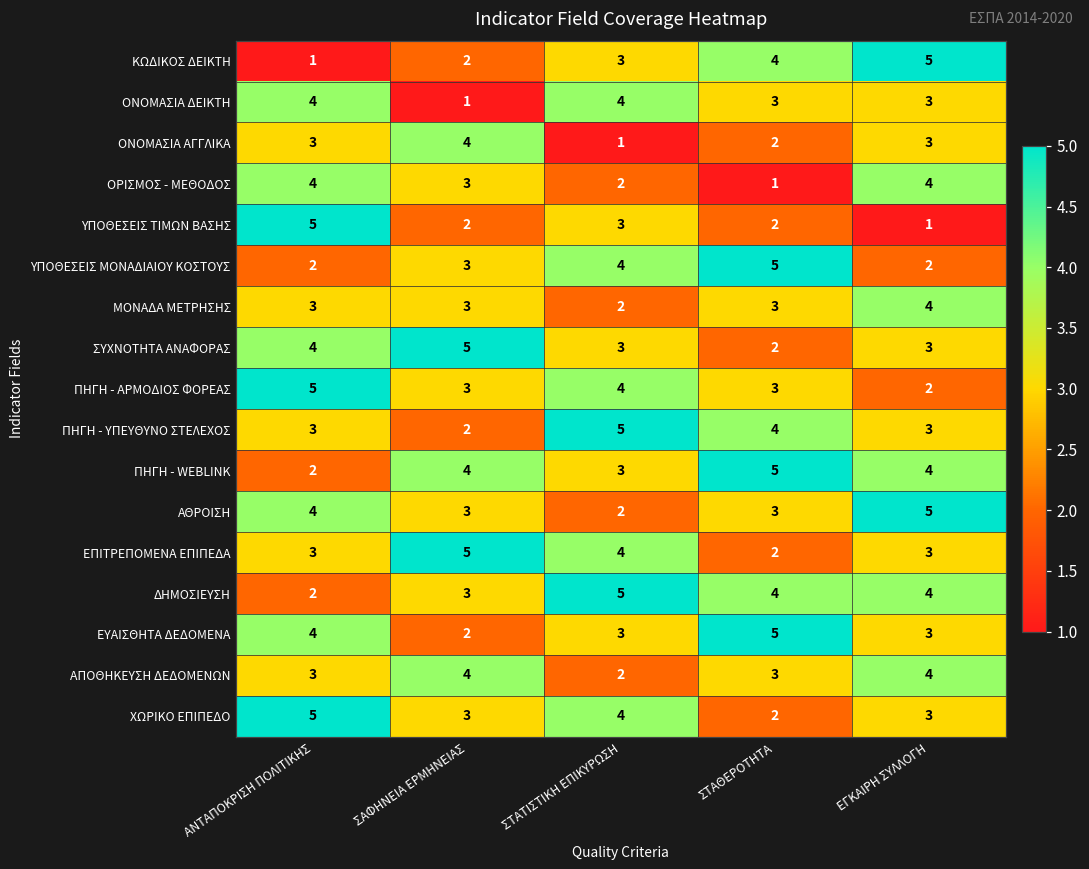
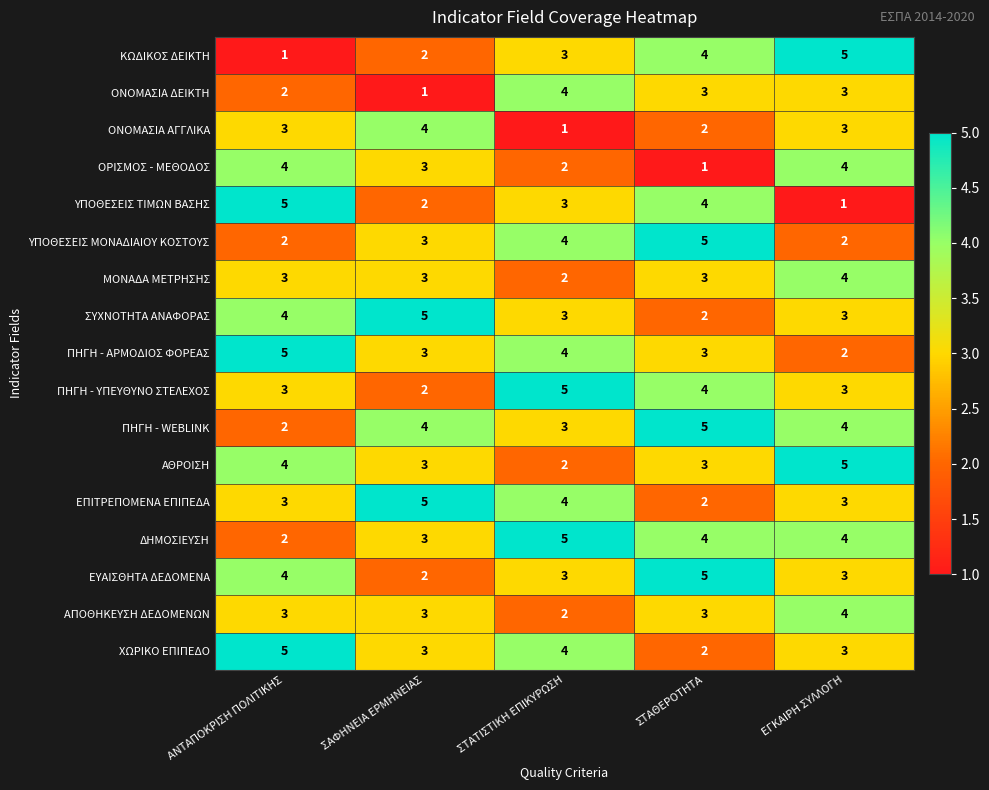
  {
    "ΚΩΔΙΚΟΣ ΔΕΙΚΤΗ": {
      "ΑΝΤΑΠΟΚΡΙΣΗ ΠΟΛΙΤΙΚΗΣ": 1,
      "ΣΑΦΗΝΕΙΑ ΕΡΜΗΝΕΙΑΣ": 2,
      "ΣΤΑΤΙΣΤΙΚΗ ΕΠΙΚΥΡΩΣΗ": 3,
      "ΣΤΑΘΕΡΟΤΗΤΑ": 4,
      "ΕΓΚΑΙΡΗ ΣΥΛΛΟΓΗ": 5
    },
    "ΟΝΟΜΑΣΙΑ ΔΕΙΚΤΗ": {
-     "ΑΝΤΑΠΟΚΡΙΣΗ ΠΟΛΙΤΙΚΗΣ": 4,
+     "ΑΝΤΑΠΟΚΡΙΣΗ ΠΟΛΙΤΙΚΗΣ": 2,
      "ΣΑΦΗΝΕΙΑ ΕΡΜΗΝΕΙΑΣ": 1,
      "ΣΤΑΤΙΣΤΙΚΗ ΕΠΙΚΥΡΩΣΗ": 4,
      "ΣΤΑΘΕΡΟΤΗΤΑ": 3,
      "ΕΓΚΑΙΡΗ ΣΥΛΛΟΓΗ": 3
    },
    "ΟΝΟΜΑΣΙΑ ΑΓΓΛΙΚΑ": {
      "ΑΝΤΑΠΟΚΡΙΣΗ ΠΟΛΙΤΙΚΗΣ": 3,
      "ΣΑΦΗΝΕΙΑ ΕΡΜΗΝΕΙΑΣ": 4,
      "ΣΤΑΤΙΣΤΙΚΗ ΕΠΙΚΥΡΩΣΗ": 1,
      "ΣΤΑΘΕΡΟΤΗΤΑ": 2,
      "ΕΓΚΑΙΡΗ ΣΥΛΛΟΓΗ": 3
    },
    "ΟΡΙΣΜΟΣ - ΜΕΘΟΔΟΣ": {
      "ΑΝΤΑΠΟΚΡΙΣΗ ΠΟΛΙΤΙΚΗΣ": 4,
      "ΣΑΦΗΝΕΙΑ ΕΡΜΗΝΕΙΑΣ": 3,
      "ΣΤΑΤΙΣΤΙΚΗ ΕΠΙΚΥΡΩΣΗ": 2,
      "ΣΤΑΘΕΡΟΤΗΤΑ": 1,
      "ΕΓΚΑΙΡΗ ΣΥΛΛΟΓΗ": 4
    },
    "ΥΠΟΘΕΣΕΙΣ ΤΙΜΩΝ ΒΑΣΗΣ": {
      "ΑΝΤΑΠΟΚΡΙΣΗ ΠΟΛΙΤΙΚΗΣ": 5,
      "ΣΑΦΗΝΕΙΑ ΕΡΜΗΝΕΙΑΣ": 2,
      "ΣΤΑΤΙΣΤΙΚΗ ΕΠΙΚΥΡΩΣΗ": 3,
-     "ΣΤΑΘΕΡΟΤΗΤΑ": 2,
+     "ΣΤΑΘΕΡΟΤΗΤΑ": 4,
      "ΕΓΚΑΙΡΗ ΣΥΛΛΟΓΗ": 1
    },
    "ΥΠΟΘΕΣΕΙΣ ΜΟΝΑΔΙΑΙΟΥ ΚΟΣΤΟΥΣ": {
      "ΑΝΤΑΠΟΚΡΙΣΗ ΠΟΛΙΤΙΚΗΣ": 2,
      "ΣΑΦΗΝΕΙΑ ΕΡΜΗΝΕΙΑΣ": 3,
      "ΣΤΑΤΙΣΤΙΚΗ ΕΠΙΚΥΡΩΣΗ": 4,
      "ΣΤΑΘΕΡΟΤΗΤΑ": 5,
      "ΕΓΚΑΙΡΗ ΣΥΛΛΟΓΗ": 2
    },
    "ΜΟΝΑΔΑ ΜΕΤΡΗΣΗΣ": {
      "ΑΝΤΑΠΟΚΡΙΣΗ ΠΟΛΙΤΙΚΗΣ": 3,
      "ΣΑΦΗΝΕΙΑ ΕΡΜΗΝΕΙΑΣ": 3,
      "ΣΤΑΤΙΣΤΙΚΗ ΕΠΙΚΥΡΩΣΗ": 2,
      "ΣΤΑΘΕΡΟΤΗΤΑ": 3,
      "ΕΓΚΑΙΡΗ ΣΥΛΛΟΓΗ": 4
    },
    "ΣΥΧΝΟΤΗΤΑ ΑΝΑΦΟΡΑΣ": {
      "ΑΝΤΑΠΟΚΡΙΣΗ ΠΟΛΙΤΙΚΗΣ": 4,
      "ΣΑΦΗΝΕΙΑ ΕΡΜΗΝΕΙΑΣ": 5,
      "ΣΤΑΤΙΣΤΙΚΗ ΕΠΙΚΥΡΩΣΗ": 3,
      "ΣΤΑΘΕΡΟΤΗΤΑ": 2,
      "ΕΓΚΑΙΡΗ ΣΥΛΛΟΓΗ": 3
    },
    "ΠΗΓΗ - ΑΡΜΟΔΙΟΣ ΦΟΡΕΑΣ": {
      "ΑΝΤΑΠΟΚΡΙΣΗ ΠΟΛΙΤΙΚΗΣ": 5,
      "ΣΑΦΗΝΕΙΑ ΕΡΜΗΝΕΙΑΣ": 3,
      "ΣΤΑΤΙΣΤΙΚΗ ΕΠΙΚΥΡΩΣΗ": 4,
      "ΣΤΑΘΕΡΟΤΗΤΑ": 3,
      "ΕΓΚΑΙΡΗ ΣΥΛΛΟΓΗ": 2
    },
    "ΠΗΓΗ - ΥΠΕΥΘΥΝΟ ΣΤΕΛΕΧΟΣ": {
      "ΑΝΤΑΠΟΚΡΙΣΗ ΠΟΛΙΤΙΚΗΣ": 3,
      "ΣΑΦΗΝΕΙΑ ΕΡΜΗΝΕΙΑΣ": 2,
      "ΣΤΑΤΙΣΤΙΚΗ ΕΠΙΚΥΡΩΣΗ": 5,
      "ΣΤΑΘΕΡΟΤΗΤΑ": 4,
      "ΕΓΚΑΙΡΗ ΣΥΛΛΟΓΗ": 3
    },
    "ΠΗΓΗ - WEBLINK": {
      "ΑΝΤΑΠΟΚΡΙΣΗ ΠΟΛΙΤΙΚΗΣ": 2,
      "ΣΑΦΗΝΕΙΑ ΕΡΜΗΝΕΙΑΣ": 4,
      "ΣΤΑΤΙΣΤΙΚΗ ΕΠΙΚΥΡΩΣΗ": 3,
      "ΣΤΑΘΕΡΟΤΗΤΑ": 5,
      "ΕΓΚΑΙΡΗ ΣΥΛΛΟΓΗ": 4
    },
    "ΑΘΡΟΙΣΗ": {
      "ΑΝΤΑΠΟΚΡΙΣΗ ΠΟΛΙΤΙΚΗΣ": 4,
      "ΣΑΦΗΝΕΙΑ ΕΡΜΗΝΕΙΑΣ": 3,
      "ΣΤΑΤΙΣΤΙΚΗ ΕΠΙΚΥΡΩΣΗ": 2,
      "ΣΤΑΘΕΡΟΤΗΤΑ": 3,
      "ΕΓΚΑΙΡΗ ΣΥΛΛΟΓΗ": 5
    },
    "ΕΠΙΤΡΕΠΟΜΕΝΑ ΕΠΙΠΕΔΑ": {
      "ΑΝΤΑΠΟΚΡΙΣΗ ΠΟΛΙΤΙΚΗΣ": 3,
      "ΣΑΦΗΝΕΙΑ ΕΡΜΗΝΕΙΑΣ": 5,
      "ΣΤΑΤΙΣΤΙΚΗ ΕΠΙΚΥΡΩΣΗ": 4,
      "ΣΤΑΘΕΡΟΤΗΤΑ": 2,
      "ΕΓΚΑΙΡΗ ΣΥΛΛΟΓΗ": 3
    },
    "ΔΗΜΟΣΙΕΥΣΗ": {
      "ΑΝΤΑΠΟΚΡΙΣΗ ΠΟΛΙΤΙΚΗΣ": 2,
      "ΣΑΦΗΝΕΙΑ ΕΡΜΗΝΕΙΑΣ": 3,
      "ΣΤΑΤΙΣΤΙΚΗ ΕΠΙΚΥΡΩΣΗ": 5,
      "ΣΤΑΘΕΡΟΤΗΤΑ": 4,
      "ΕΓΚΑΙΡΗ ΣΥΛΛΟΓΗ": 4
    },
    "ΕΥΑΙΣΘΗΤΑ ΔΕΔΟΜΕΝΑ": {
      "ΑΝΤΑΠΟΚΡΙΣΗ ΠΟΛΙΤΙΚΗΣ": 4,
      "ΣΑΦΗΝΕΙΑ ΕΡΜΗΝΕΙΑΣ": 2,
      "ΣΤΑΤΙΣΤΙΚΗ ΕΠΙΚΥΡΩΣΗ": 3,
      "ΣΤΑΘΕΡΟΤΗΤΑ": 5,
      "ΕΓΚΑΙΡΗ ΣΥΛΛΟΓΗ": 3
    },
    "ΑΠΟΘΗΚΕΥΣΗ ΔΕΔΟΜΕΝΩΝ": {
      "ΑΝΤΑΠΟΚΡΙΣΗ ΠΟΛΙΤΙΚΗΣ": 3,
-     "ΣΑΦΗΝΕΙΑ ΕΡΜΗΝΕΙΑΣ": 4,
+     "ΣΑΦΗΝΕΙΑ ΕΡΜΗΝΕΙΑΣ": 3,
      "ΣΤΑΤΙΣΤΙΚΗ ΕΠΙΚΥΡΩΣΗ": 2,
      "ΣΤΑΘΕΡΟΤΗΤΑ": 3,
      "ΕΓΚΑΙΡΗ ΣΥΛΛΟΓΗ": 4
    },
    "ΧΩΡΙΚΟ ΕΠΙΠΕΔΟ": {
      "ΑΝΤΑΠΟΚΡΙΣΗ ΠΟΛΙΤΙΚΗΣ": 5,
      "ΣΑΦΗΝΕΙΑ ΕΡΜΗΝΕΙΑΣ": 3,
      "ΣΤΑΤΙΣΤΙΚΗ ΕΠΙΚΥΡΩΣΗ": 4,
      "ΣΤΑΘΕΡΟΤΗΤΑ": 2,
      "ΕΓΚΑΙΡΗ ΣΥΛΛΟΓΗ": 3
    }
  }
